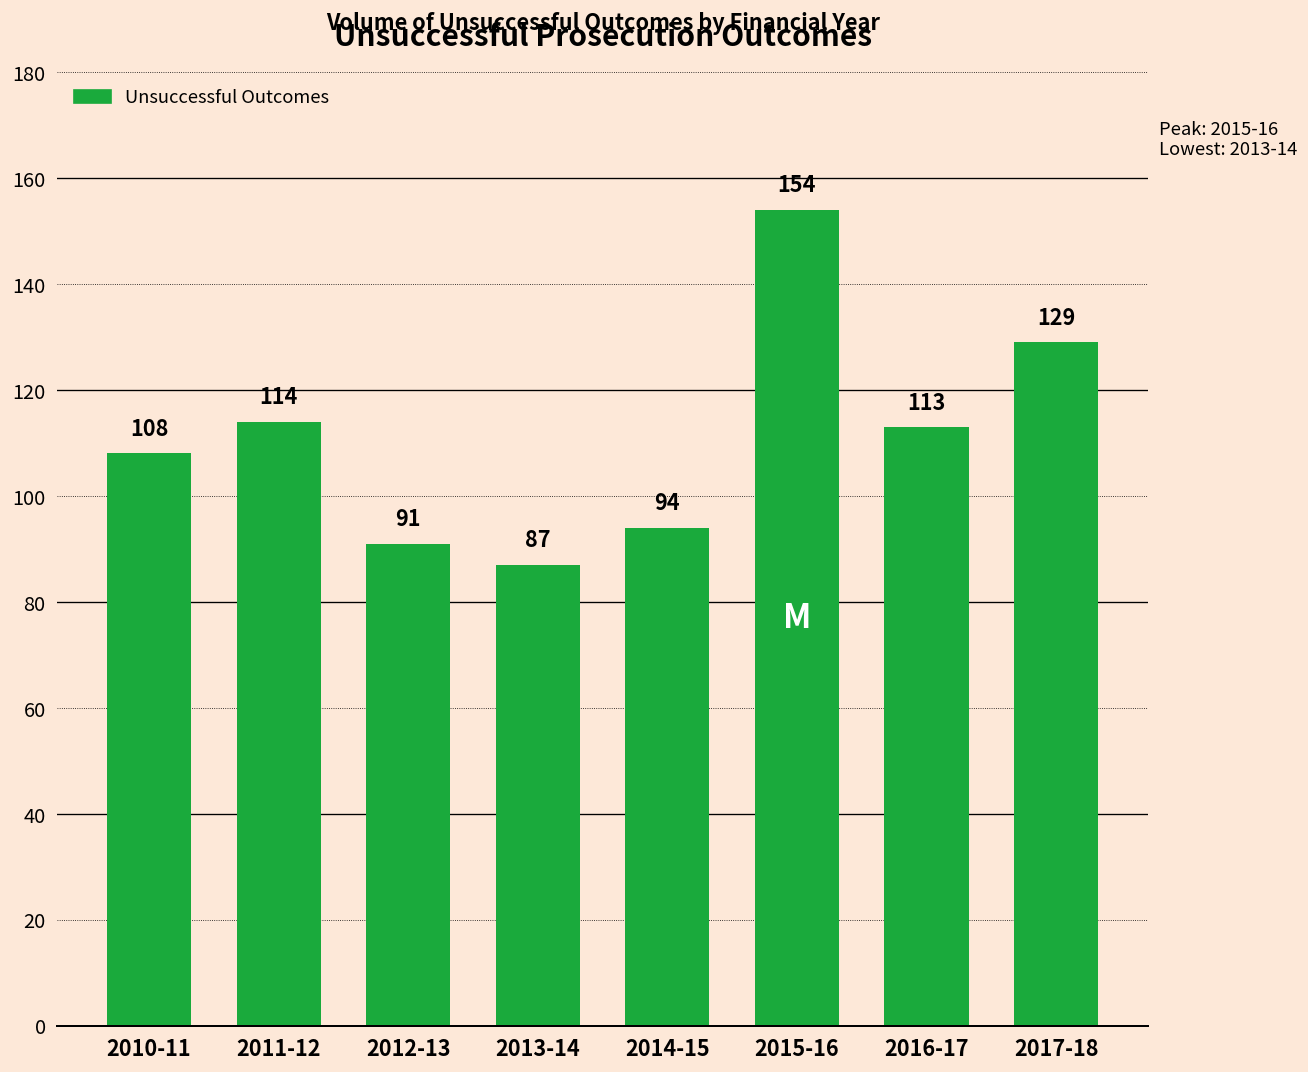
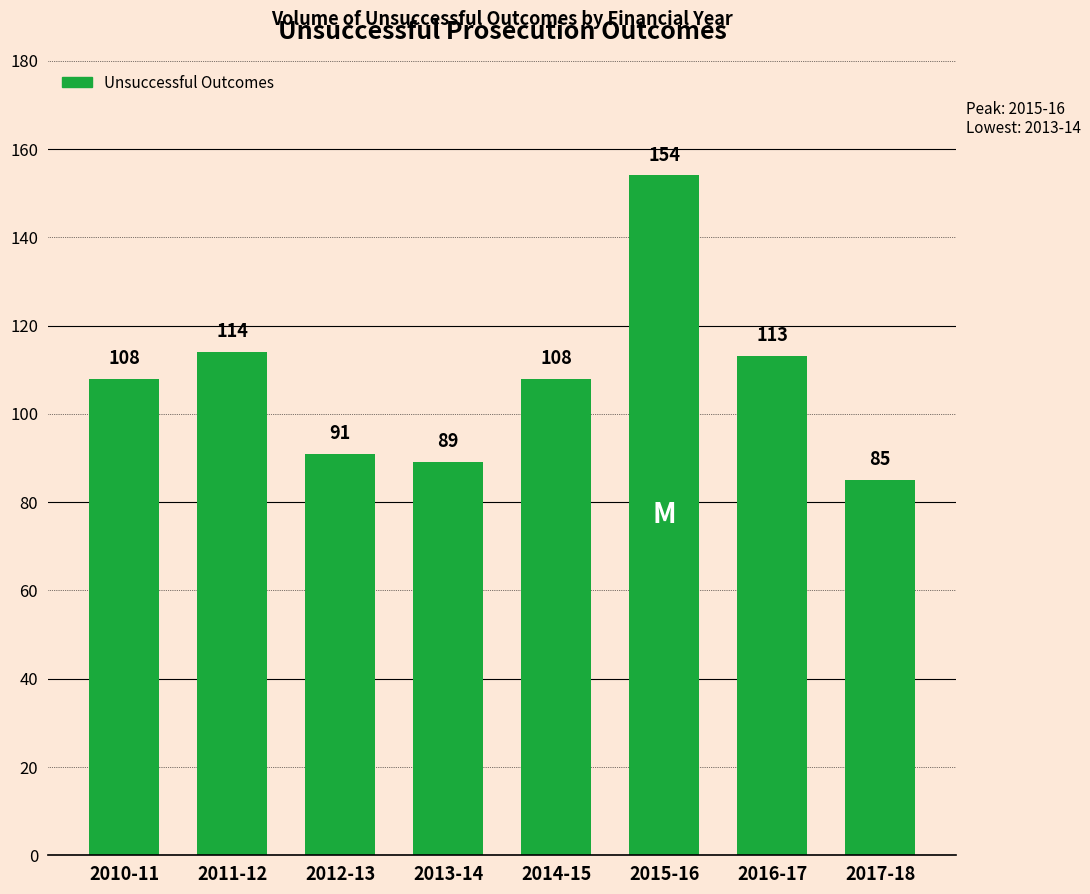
  {
    "2010-11": 108,
    "2011-12": 114,
    "2012-13": 91,
-   "2013-14": 87,
-   "2014-15": 94,
+   "2013-14": 89,
+   "2014-15": 108,
    "2015-16": 154,
    "2016-17": 113,
-   "2017-18": 129
+   "2017-18": 85
  }
